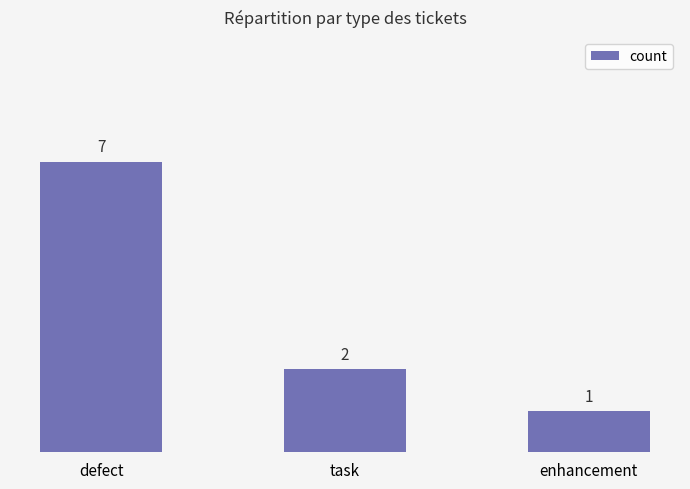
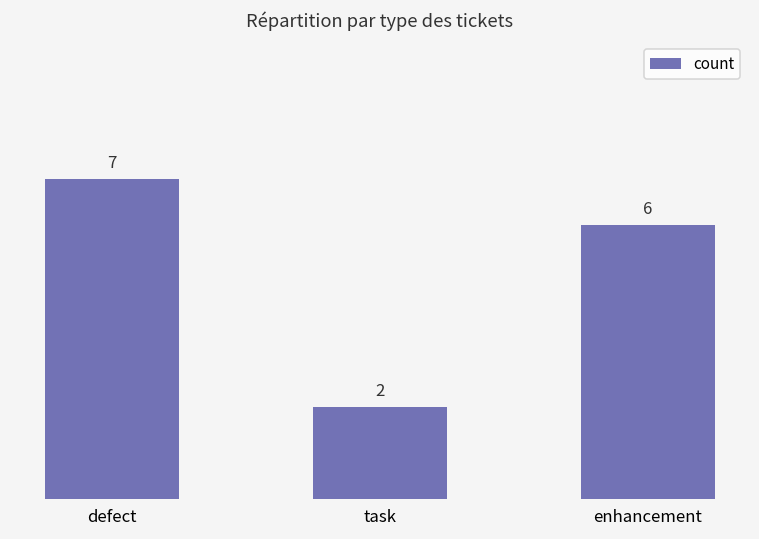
  {
    "defect": 7,
    "task": 2,
-   "enhancement": 1
+   "enhancement": 6
  }
